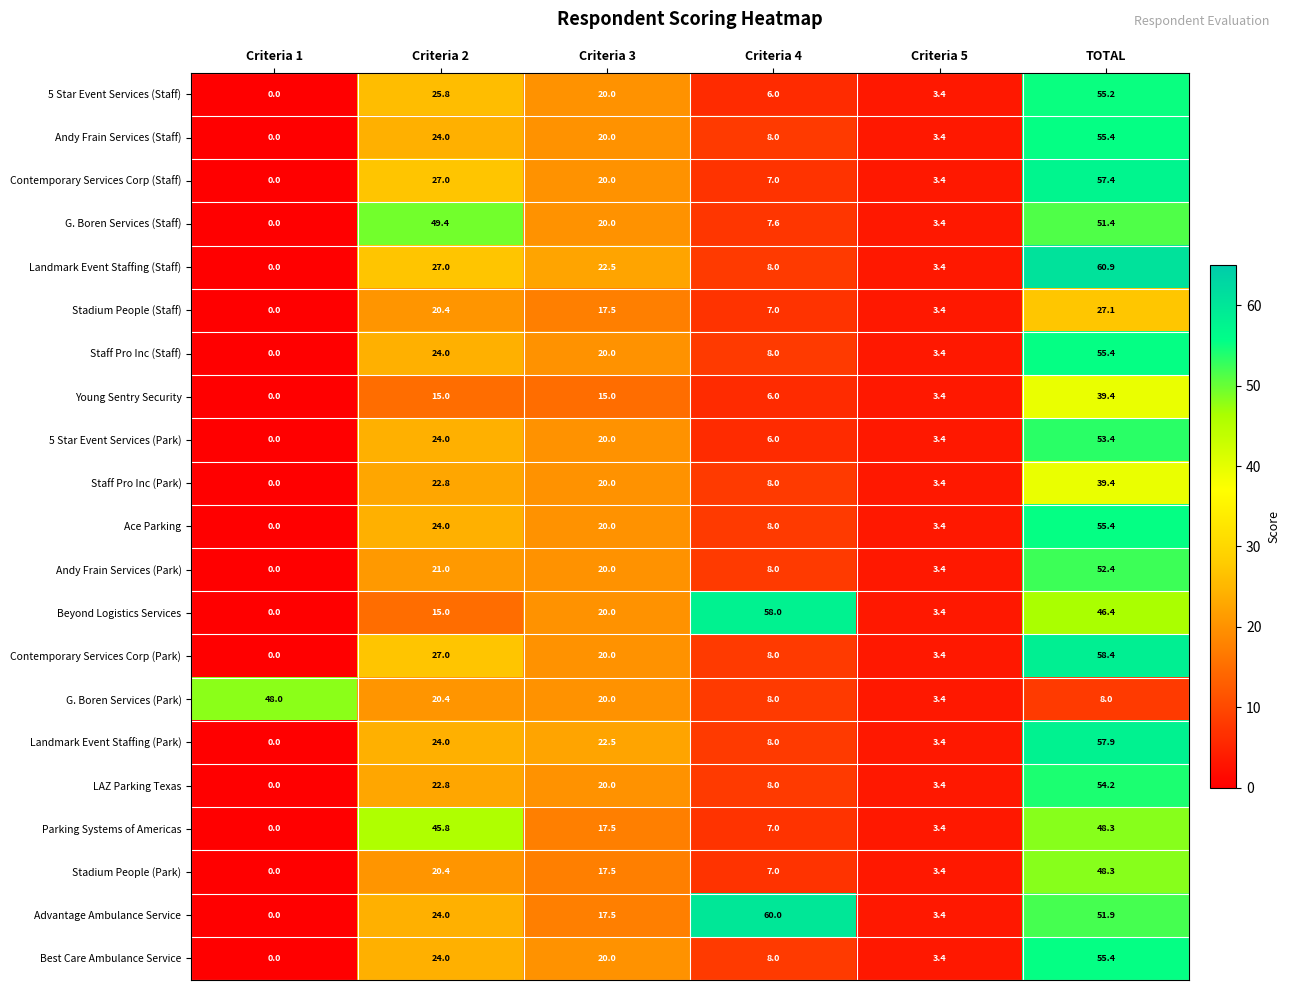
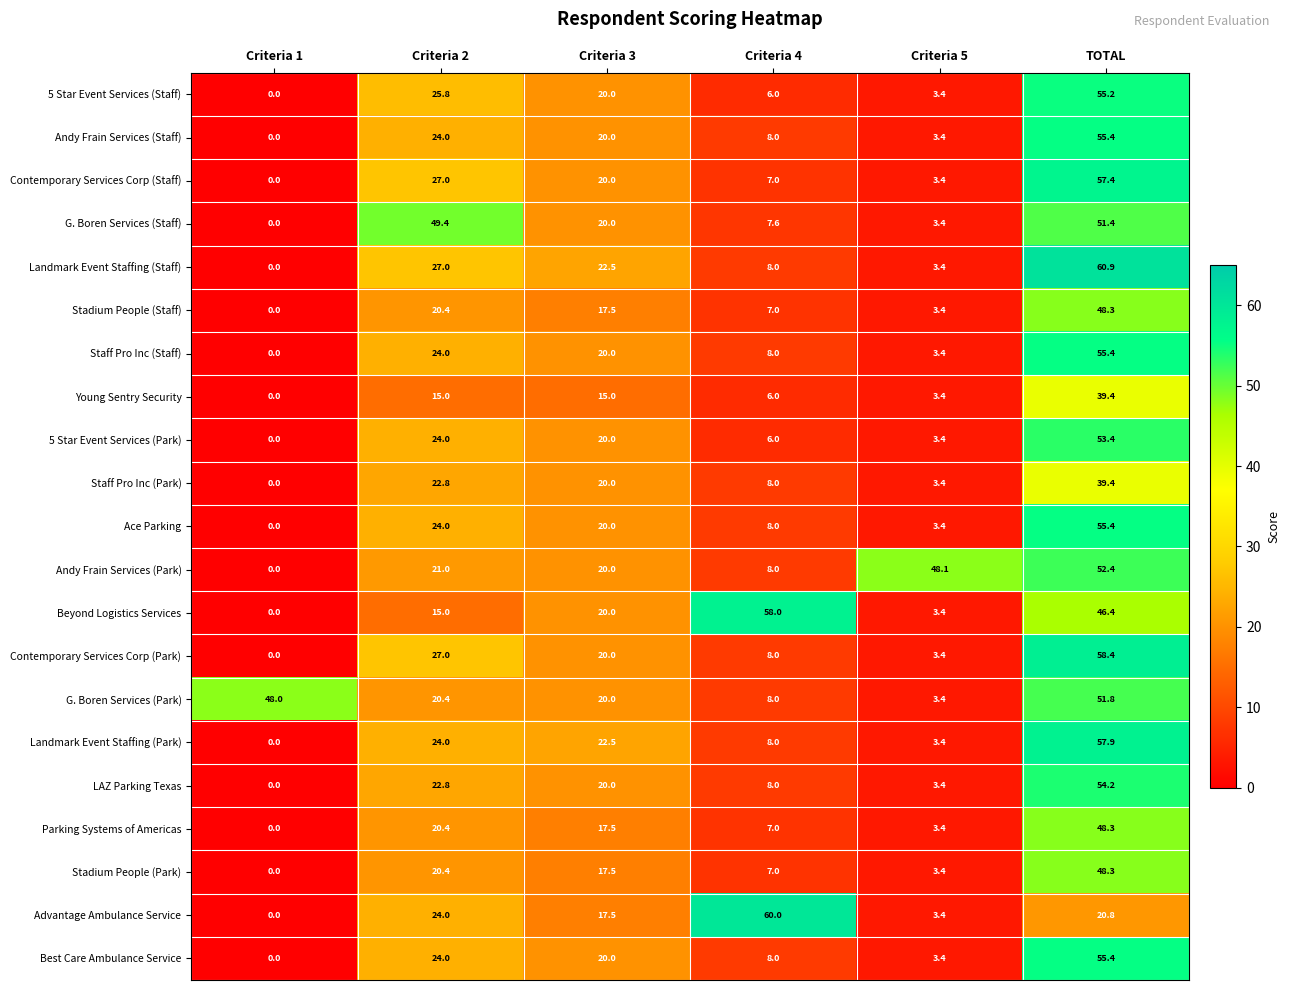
  {
    "5 Star Event Services (Staff)": {
      "Criteria 1": 0.0,
      "Criteria 2": 25.8,
      "Criteria 3": 20.0,
      "Criteria 4": 6.0,
      "Criteria 5": 3.4,
      "TOTAL": 55.2
    },
    "Andy Frain Services (Staff)": {
      "Criteria 1": 0.0,
      "Criteria 2": 24.0,
      "Criteria 3": 20.0,
      "Criteria 4": 8.0,
      "Criteria 5": 3.4,
      "TOTAL": 55.4
    },
    "Contemporary Services Corp (Staff)": {
      "Criteria 1": 0.0,
      "Criteria 2": 27.0,
      "Criteria 3": 20.0,
      "Criteria 4": 7.0,
      "Criteria 5": 3.4,
      "TOTAL": 57.4
    },
    "G. Boren Services (Staff)": {
      "Criteria 1": 0.0,
      "Criteria 2": 49.4,
      "Criteria 3": 20.0,
      "Criteria 4": 7.6,
      "Criteria 5": 3.4,
      "TOTAL": 51.4
    },
    "Landmark Event Staffing (Staff)": {
      "Criteria 1": 0.0,
      "Criteria 2": 27.0,
      "Criteria 3": 22.5,
      "Criteria 4": 8.0,
      "Criteria 5": 3.4,
      "TOTAL": 60.9
    },
    "Stadium People (Staff)": {
      "Criteria 1": 0.0,
      "Criteria 2": 20.4,
      "Criteria 3": 17.5,
      "Criteria 4": 7.0,
      "Criteria 5": 3.4,
-     "TOTAL": 27.1
+     "TOTAL": 48.3
    },
    "Staff Pro Inc (Staff)": {
      "Criteria 1": 0.0,
      "Criteria 2": 24.0,
      "Criteria 3": 20.0,
      "Criteria 4": 8.0,
      "Criteria 5": 3.4,
      "TOTAL": 55.4
    },
    "Young Sentry Security": {
      "Criteria 1": 0.0,
      "Criteria 2": 15.0,
      "Criteria 3": 15.0,
      "Criteria 4": 6.0,
      "Criteria 5": 3.4,
      "TOTAL": 39.4
    },
    "5 Star Event Services (Park)": {
      "Criteria 1": 0.0,
      "Criteria 2": 24.0,
      "Criteria 3": 20.0,
      "Criteria 4": 6.0,
      "Criteria 5": 3.4,
      "TOTAL": 53.4
    },
    "Staff Pro Inc (Park)": {
      "Criteria 1": 0.0,
      "Criteria 2": 22.8,
      "Criteria 3": 20.0,
      "Criteria 4": 8.0,
      "Criteria 5": 3.4,
      "TOTAL": 39.4
    },
    "Ace Parking": {
      "Criteria 1": 0.0,
      "Criteria 2": 24.0,
      "Criteria 3": 20.0,
      "Criteria 4": 8.0,
      "Criteria 5": 3.4,
      "TOTAL": 55.4
    },
    "Andy Frain Services (Park)": {
      "Criteria 1": 0.0,
      "Criteria 2": 21.0,
      "Criteria 3": 20.0,
      "Criteria 4": 8.0,
-     "Criteria 5": 3.4,
+     "Criteria 5": 48.1,
      "TOTAL": 52.4
    },
    "Beyond Logistics Services": {
      "Criteria 1": 0.0,
      "Criteria 2": 15.0,
      "Criteria 3": 20.0,
      "Criteria 4": 58.0,
      "Criteria 5": 3.4,
      "TOTAL": 46.4
    },
    "Contemporary Services Corp (Park)": {
      "Criteria 1": 0.0,
      "Criteria 2": 27.0,
      "Criteria 3": 20.0,
      "Criteria 4": 8.0,
      "Criteria 5": 3.4,
      "TOTAL": 58.4
    },
    "G. Boren Services (Park)": {
      "Criteria 1": 48.0,
      "Criteria 2": 20.4,
      "Criteria 3": 20.0,
      "Criteria 4": 8.0,
      "Criteria 5": 3.4,
-     "TOTAL": 8.0
+     "TOTAL": 51.8
    },
    "Landmark Event Staffing (Park)": {
      "Criteria 1": 0.0,
      "Criteria 2": 24.0,
      "Criteria 3": 22.5,
      "Criteria 4": 8.0,
      "Criteria 5": 3.4,
      "TOTAL": 57.9
    },
    "LAZ Parking Texas": {
      "Criteria 1": 0.0,
      "Criteria 2": 22.8,
      "Criteria 3": 20.0,
      "Criteria 4": 8.0,
      "Criteria 5": 3.4,
      "TOTAL": 54.2
    },
    "Parking Systems of Americas": {
      "Criteria 1": 0.0,
-     "Criteria 2": 45.8,
+     "Criteria 2": 20.4,
      "Criteria 3": 17.5,
      "Criteria 4": 7.0,
      "Criteria 5": 3.4,
      "TOTAL": 48.3
    },
    "Stadium People (Park)": {
      "Criteria 1": 0.0,
      "Criteria 2": 20.4,
      "Criteria 3": 17.5,
      "Criteria 4": 7.0,
      "Criteria 5": 3.4,
      "TOTAL": 48.3
    },
    "Advantage Ambulance Service": {
      "Criteria 1": 0.0,
      "Criteria 2": 24.0,
      "Criteria 3": 17.5,
      "Criteria 4": 60.0,
      "Criteria 5": 3.4,
-     "TOTAL": 51.9
+     "TOTAL": 20.8
    },
    "Best Care Ambulance Service": {
      "Criteria 1": 0.0,
      "Criteria 2": 24.0,
      "Criteria 3": 20.0,
      "Criteria 4": 8.0,
      "Criteria 5": 3.4,
      "TOTAL": 55.4
    }
  }
